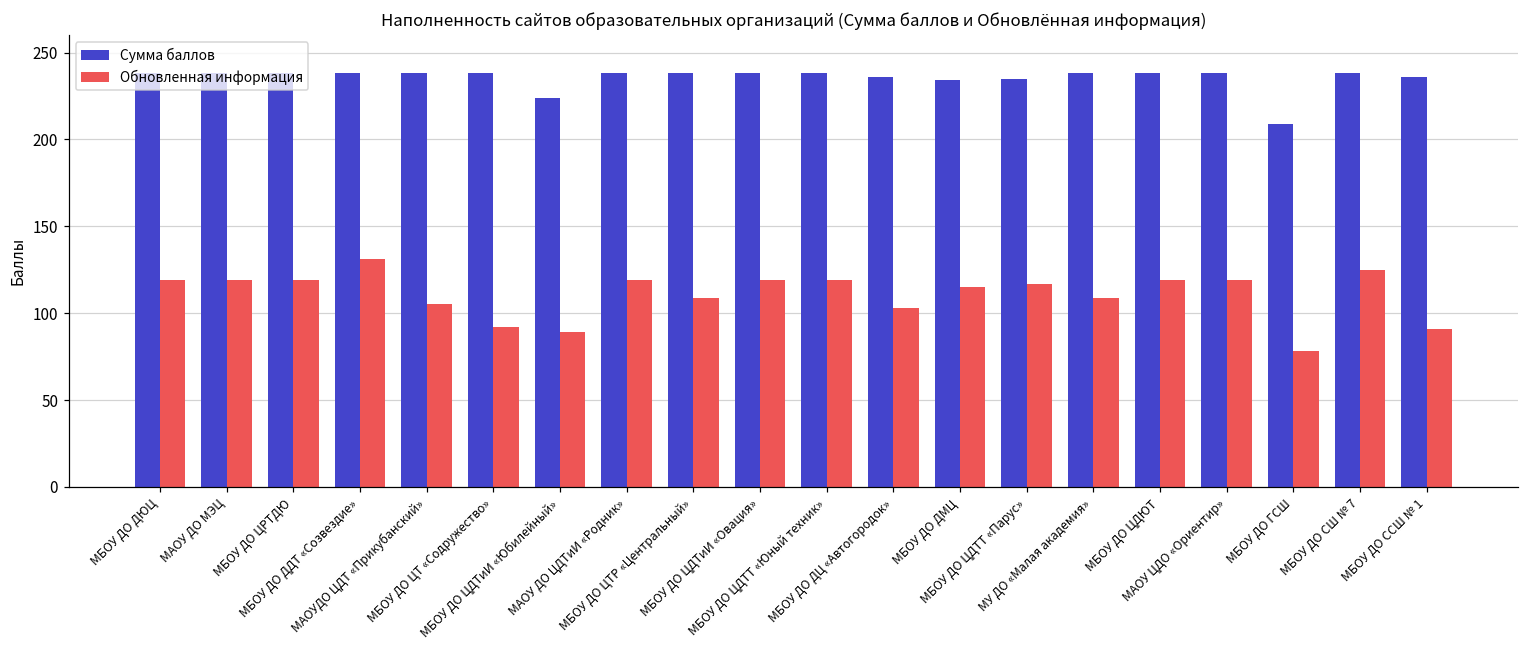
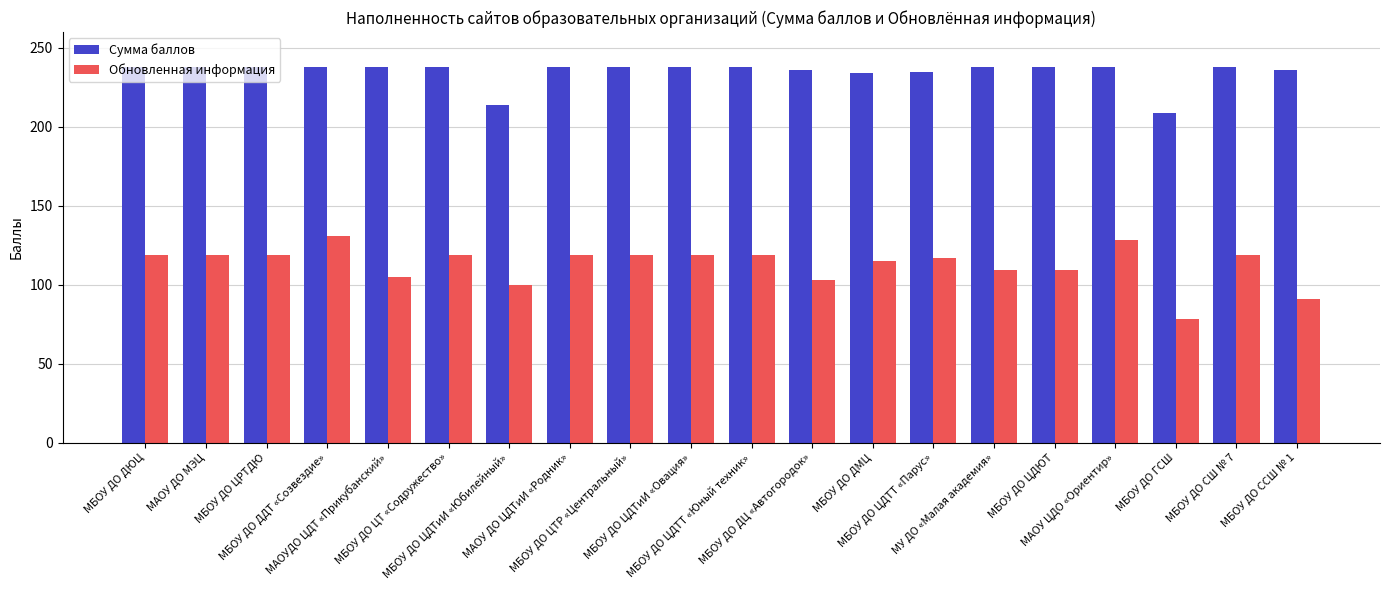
  {
    "Сумма баллов": {
      "МБОУ ДО ДДТ «Созвездие»": 238,
      "МАОУДО ЦДТ «Прикубанский»": 238,
      "МБОУ ДО ЦТ «Содружество»": 238,
-     "МБОУ ДО ЦДТиИ «Юбилейный»": 224,
+     "МБОУ ДО ЦДТиИ «Юбилейный»": 214,
      "МАОУ ДО ЦДТиИ «Родник»": 238,
      "МБОУ ДО ЦТР «Центральный»": 238,
      "МБОУ ДО ЦДТиИ «Овация»": 238,
      "МБОУ ДО ЦДТТ «Юный техник»": 238,
      "МБОУ ДО ДЦ «Автогородок»": 236,
      "МБОУ ДО ДМЦ": 234,
      "МБОУ ДО ЦДТТ «Парус»": 235,
      "МУ ДО «Малая академия»": 238,
      "МБОУ ДО ЦДЮТ": 238,
      "МАОУ ЦДО «Ориентир»": 238,
      "МБОУ ДО ГСШ": 209,
      "МБОУ ДО СШ № 7": 238,
      "МБОУ ДО ССШ № 1": 236
    },
    "Обновленная информация": {
      "МБОУ ДО ДЮЦ": 119,
      "МАОУ ДО МЭЦ": 119,
      "МБОУ ДО ЦРТДЮ": 119,
      "МБОУ ДО ДДТ «Созвездие»": 131,
      "МАОУДО ЦДТ «Прикубанский»": 105,
-     "МБОУ ДО ЦТ «Содружество»": 92,
-     "МБОУ ДО ЦДТиИ «Юбилейный»": 89,
+     "МБОУ ДО ЦТ «Содружество»": 119,
+     "МБОУ ДО ЦДТиИ «Юбилейный»": 100,
      "МАОУ ДО ЦДТиИ «Родник»": 119,
-     "МБОУ ДО ЦТР «Центральный»": 109,
+     "МБОУ ДО ЦТР «Центральный»": 119,
      "МБОУ ДО ЦДТиИ «Овация»": 119,
      "МБОУ ДО ЦДТТ «Юный техник»": 119,
      "МБОУ ДО ДЦ «Автогородок»": 103,
      "МБОУ ДО ДМЦ": 115,
      "МБОУ ДО ЦДТТ «Парус»": 117,
      "МУ ДО «Малая академия»": 109,
-     "МБОУ ДО ЦДЮТ": 119,
-     "МАОУ ЦДО «Ориентир»": 119,
+     "МБОУ ДО ЦДЮТ": 109,
+     "МАОУ ЦДО «Ориентир»": 128,
      "МБОУ ДО ГСШ": 78,
-     "МБОУ ДО СШ № 7": 125,
+     "МБОУ ДО СШ № 7": 119,
      "МБОУ ДО ССШ № 1": 91
    }
  }
